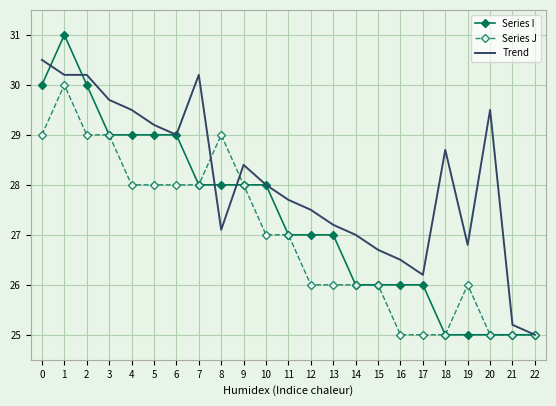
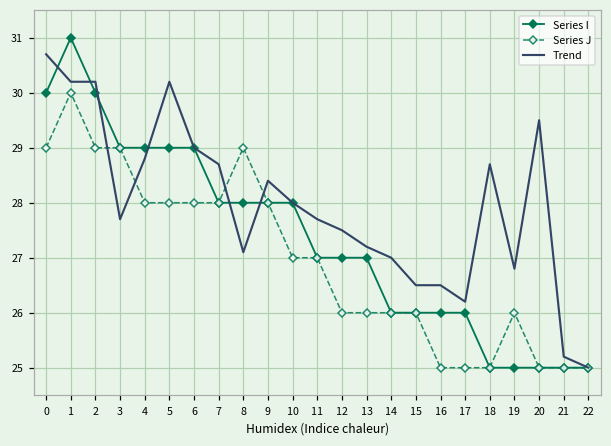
  {
    "Trend": {
-     "0": 30.5,
+     "0": 30.7,
      "1": 30.2,
      "2": 30.2,
-     "3": 29.7,
-     "4": 29.5,
-     "5": 29.2,
-     "7": 30.2,
+     "3": 27.7,
+     "4": 28.8,
+     "5": 30.2,
+     "7": 28.7,
      "8": 27.1,
      "9": 28.4,
      "11": 27.7,
      "12": 27.5,
      "13": 27.2,
      "14": 27.0,
-     "15": 26.7,
+     "15": 26.5,
      "16": 26.5,
      "17": 26.2,
      "18": 28.7,
      "19": 26.8,
      "20": 29.5,
      "21": 25.2
    }
  }
